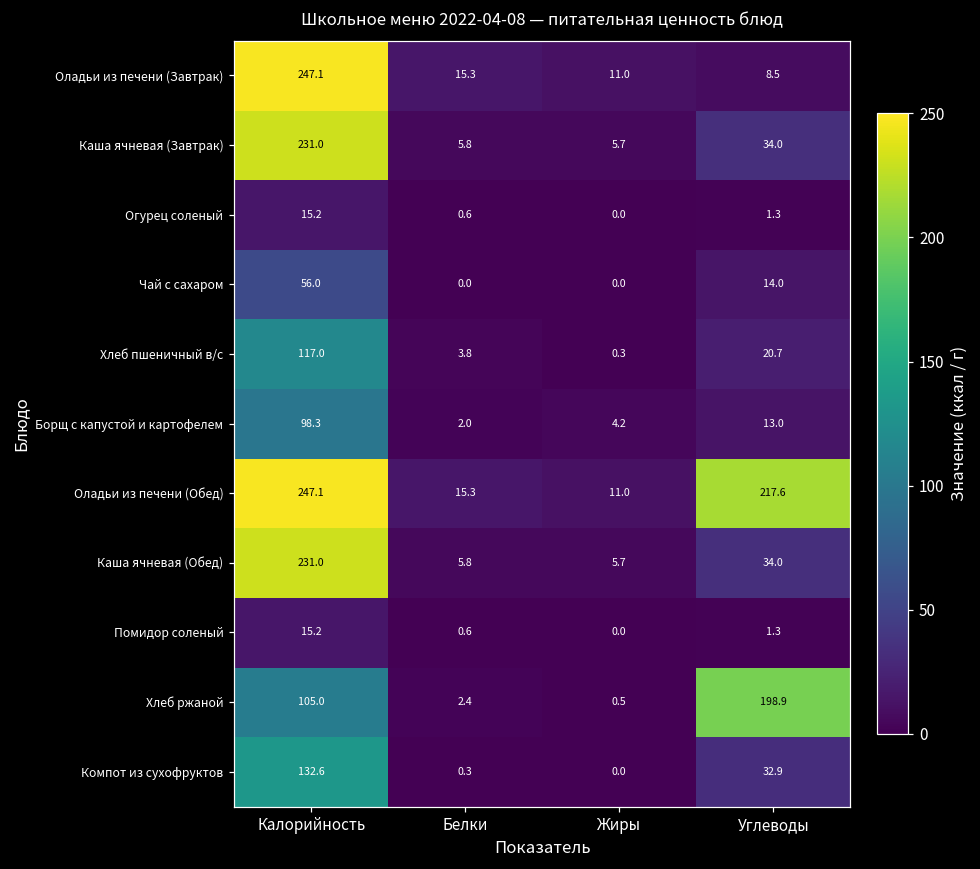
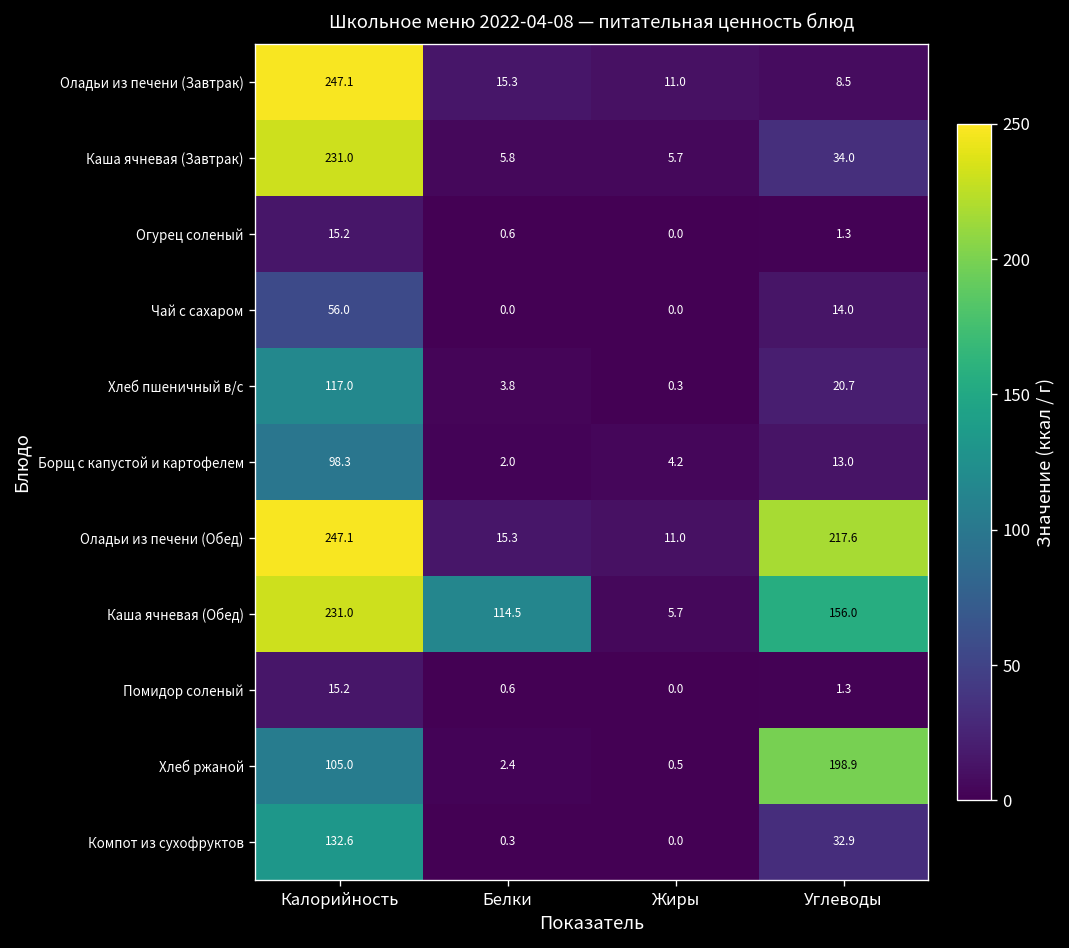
  {
    "Оладьи из печени (Завтрак)": {
      "Калорийность": 247.1,
      "Белки": 15.3,
      "Жиры": 11.0,
      "Углеводы": 8.5
    },
    "Каша ячневая (Завтрак)": {
      "Калорийность": 231.0,
      "Белки": 5.8,
      "Жиры": 5.7,
      "Углеводы": 34.0
    },
    "Огурец соленый": {
      "Калорийность": 15.2,
      "Белки": 0.6,
      "Жиры": 0.0,
      "Углеводы": 1.3
    },
    "Чай с сахаром": {
      "Калорийность": 56.0,
      "Белки": 0.0,
      "Жиры": 0.0,
      "Углеводы": 14.0
    },
    "Хлеб пшеничный в/с": {
      "Калорийность": 117.0,
      "Белки": 3.8,
      "Жиры": 0.3,
      "Углеводы": 20.7
    },
    "Борщ с капустой и картофелем": {
      "Калорийность": 98.3,
      "Белки": 2.0,
      "Жиры": 4.2,
      "Углеводы": 13.0
    },
    "Оладьи из печени (Обед)": {
      "Калорийность": 247.1,
      "Белки": 15.3,
      "Жиры": 11.0,
      "Углеводы": 217.6
    },
    "Каша ячневая (Обед)": {
      "Калорийность": 231.0,
-     "Белки": 5.8,
+     "Белки": 114.5,
      "Жиры": 5.7,
-     "Углеводы": 34.0
+     "Углеводы": 156.0
    },
    "Помидор соленый": {
      "Калорийность": 15.2,
      "Белки": 0.6,
      "Жиры": 0.0,
      "Углеводы": 1.3
    },
    "Хлеб ржаной": {
      "Калорийность": 105.0,
      "Белки": 2.4,
      "Жиры": 0.5,
      "Углеводы": 198.9
    },
    "Компот из сухофруктов": {
      "Калорийность": 132.6,
      "Белки": 0.3,
      "Жиры": 0.0,
      "Углеводы": 32.9
    }
  }
